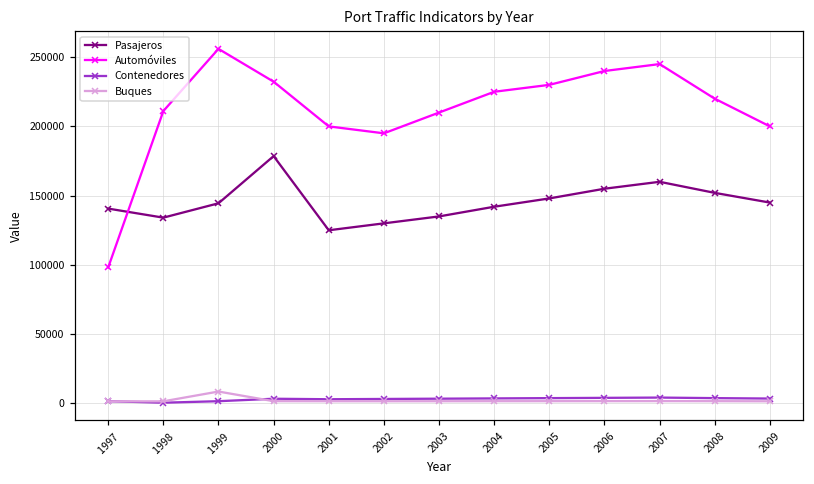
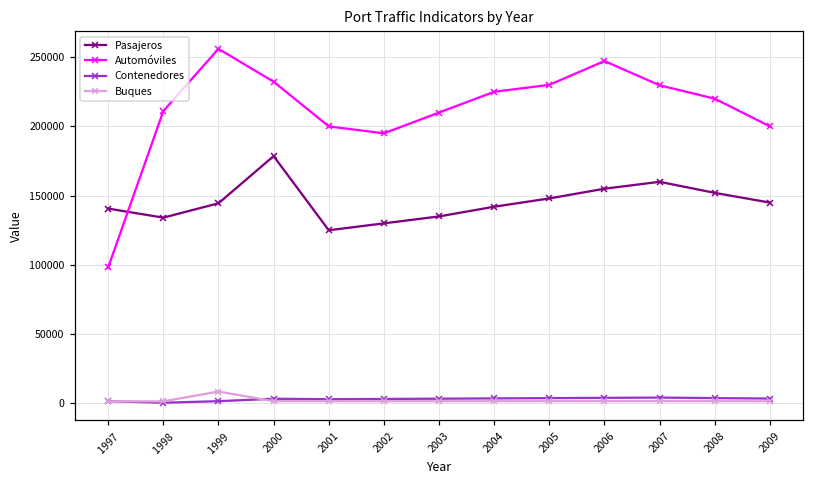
  {
    "Pasajeros": {
      "1997": 141000,
      "1998": 134000,
      "1999": 144000,
      "2000": 179000,
      "2001": 125000,
      "2002": 130000,
      "2003": 135000,
      "2004": 142000,
      "2005": 148000,
      "2006": 155000,
      "2007": 160000,
      "2008": 152000,
      "2009": 145000
    },
    "Automóviles": {
      "1997": 98000,
      "1998": 211000,
      "1999": 256000,
      "2000": 232000,
      "2001": 200000,
      "2002": 195000,
      "2003": 210000,
      "2004": 225000,
      "2005": 230000,
-     "2006": 240000,
-     "2007": 245000,
+     "2006": 247000,
+     "2007": 230000,
      "2008": 220000,
      "2009": 200000
    },
    "Contenedores": {
      "1999": 2000,
      "2005": 4000,
      "2006": 4000,
      "2007": 4000,
      "2008": 4000
    },
    "Buques": {
      "1999": 9000,
      "2005": 2000,
      "2006": 2000,
      "2007": 2000,
      "2008": 2000
    }
  }
